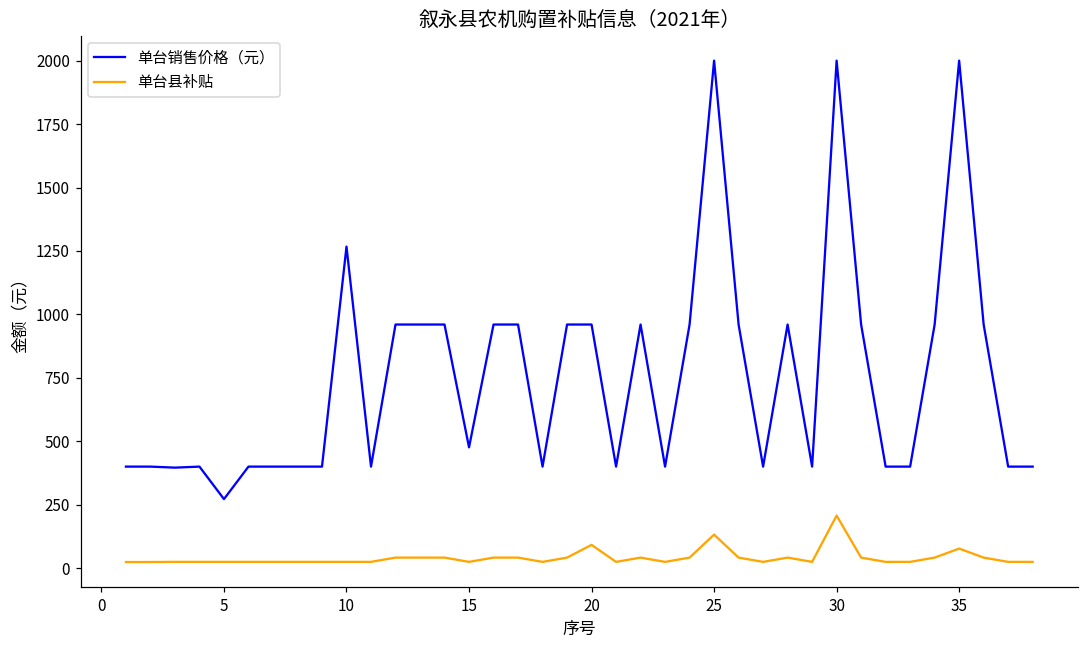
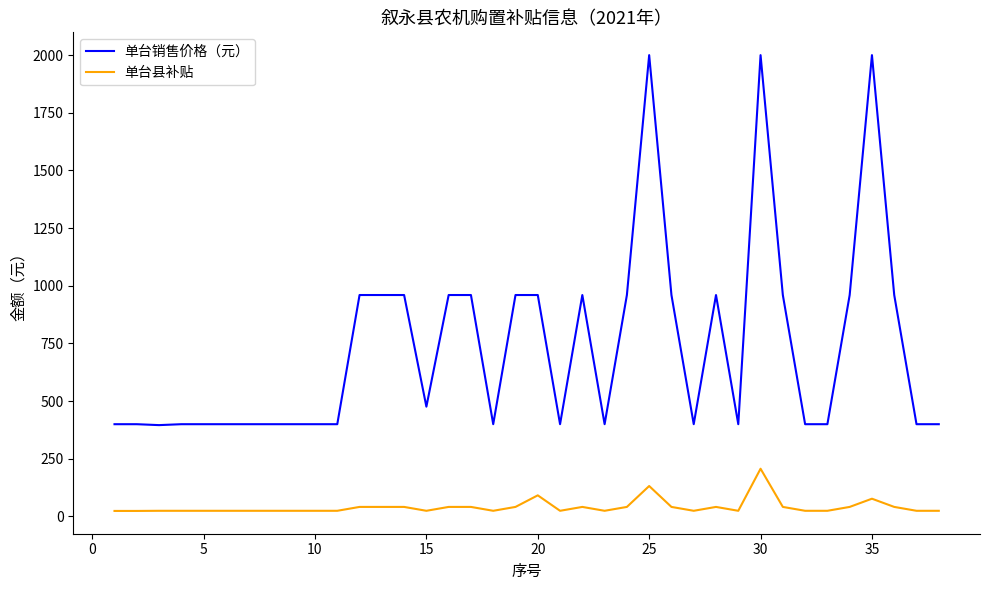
  {
    "单台销售价格（元）": {
-     "5": 270,
-     "10": 1270,
+     "5": 400,
+     "10": 400,
      "15": 480,
      "20": 960,
      "25": 2000,
      "30": 2000,
      "35": 2000
    },
    "单台县补贴": {
      "5": 20,
      "10": 20,
      "15": 20,
      "20": 90,
      "25": 130,
      "30": 210,
      "35": 80
    }
  }
